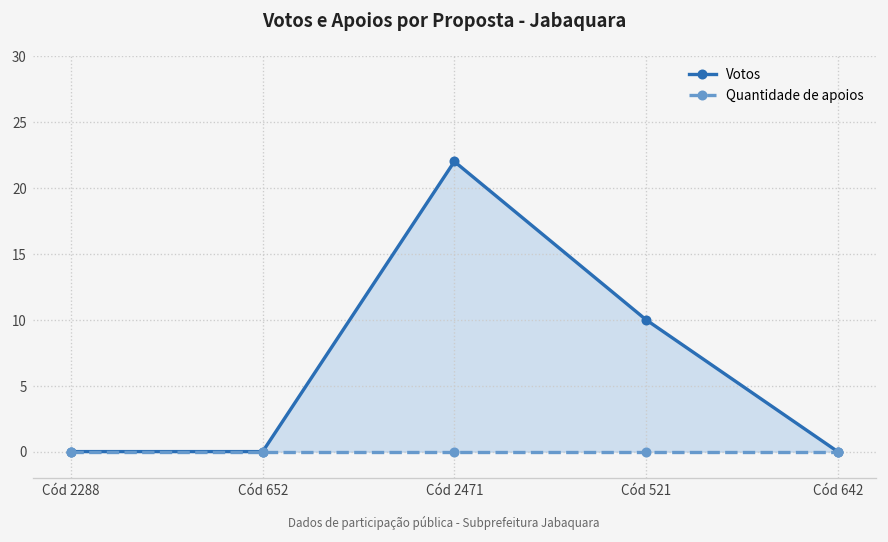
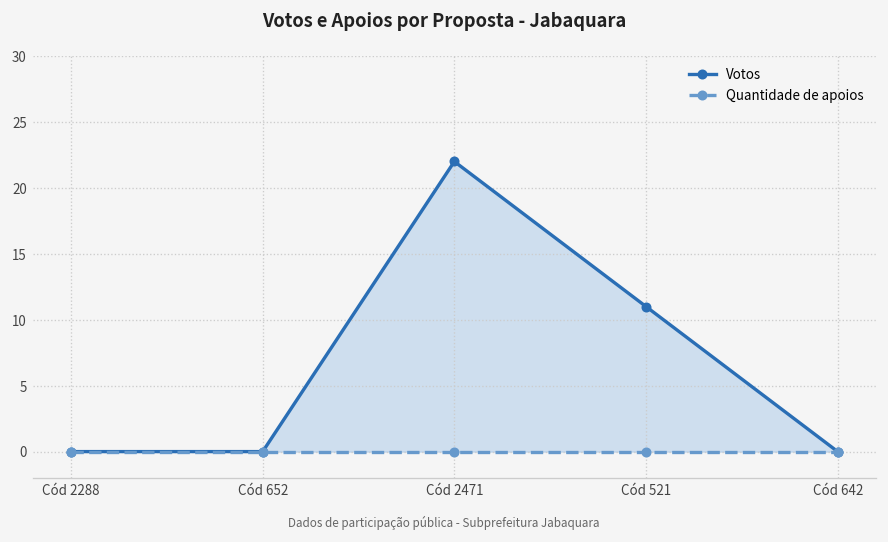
  {
    "Votos": {
      "Cód 2471": 22,
-     "Cód 521": 10
+     "Cód 521": 11
    },
    "Quantidade de apoios": {
      "Cód 2471": 0,
      "Cód 521": 0
    }
  }
